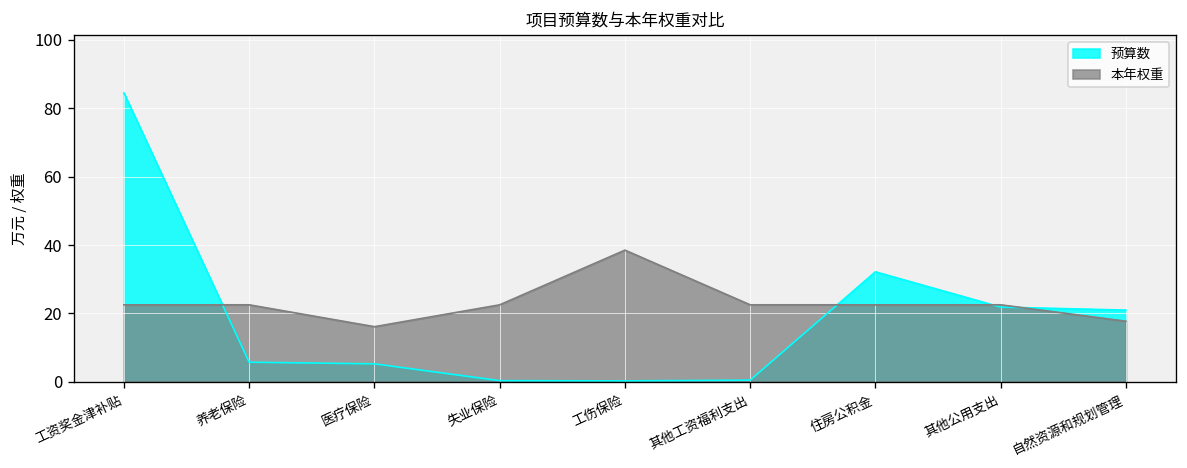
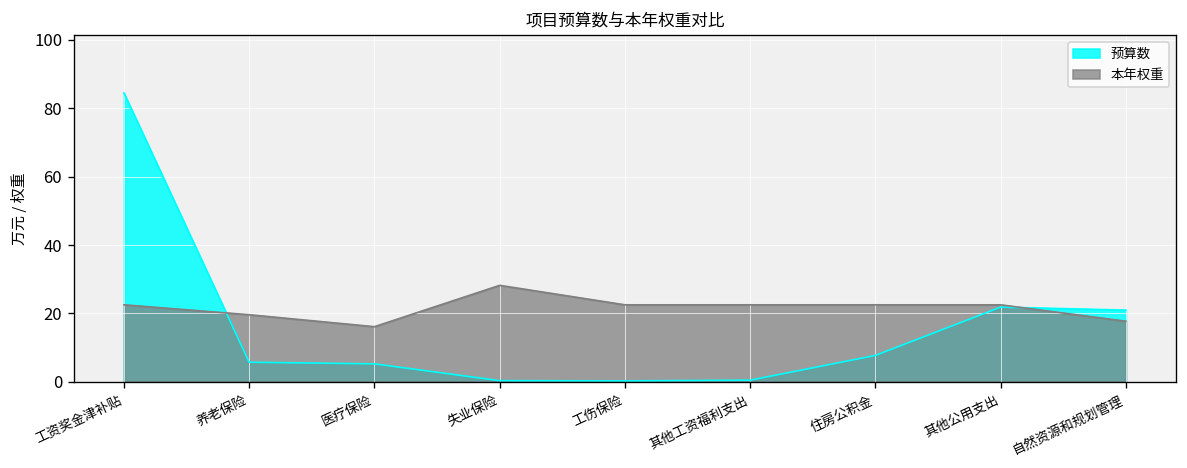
  {
    "预算数": {
      "工资奖金津补贴": 84,
      "养老保险": 6,
      "医疗保险": 5,
      "失业保险": 0,
      "工伤保险": 0,
      "其他工资福利支出": 0,
-     "住房公积金": 32,
+     "住房公积金": 8,
      "自然资源和规划管理": 21
    },
    "本年权重": {
      "工资奖金津补贴": 23,
-     "养老保险": 23,
+     "养老保险": 20,
      "医疗保险": 16,
-     "失业保险": 23,
-     "工伤保险": 39,
+     "失业保险": 28,
+     "工伤保险": 23,
      "其他工资福利支出": 23,
      "住房公积金": 23,
      "自然资源和规划管理": 18
    }
  }
